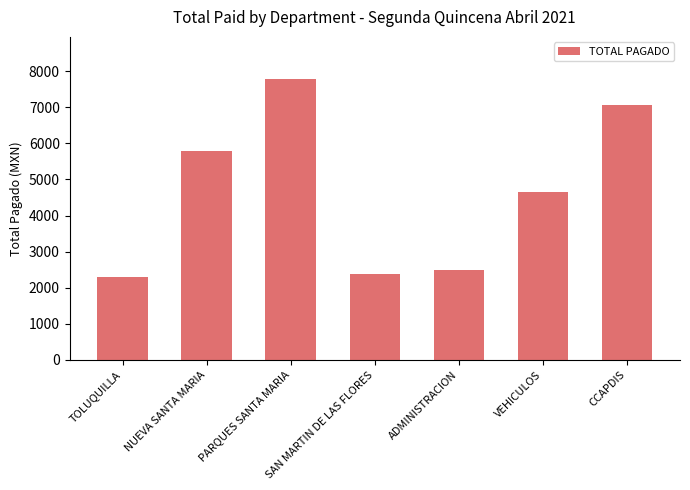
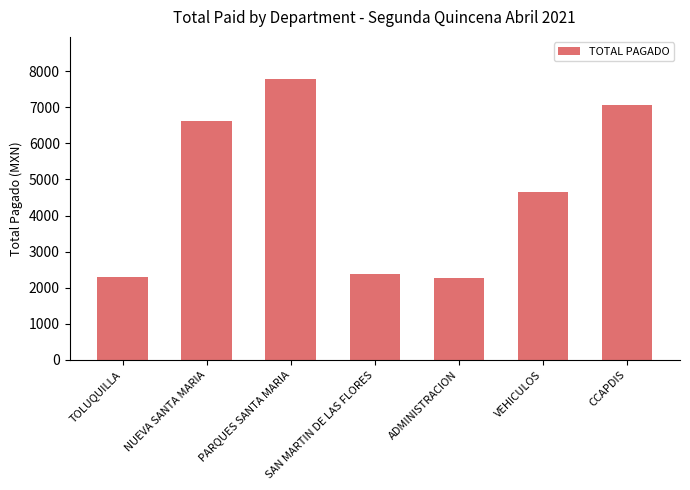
  {
    "TOLUQUILLA": 2300,
-   "NUEVA SANTA MARIA": 5800,
+   "NUEVA SANTA MARIA": 6600,
    "PARQUES SANTA MARIA": 7800,
    "SAN MARTIN DE LAS FLORES": 2400,
-   "ADMINISTRACION": 2500,
+   "ADMINISTRACION": 2300,
    "VEHICULOS": 4600,
    "CCAPDIS": 7100
  }
